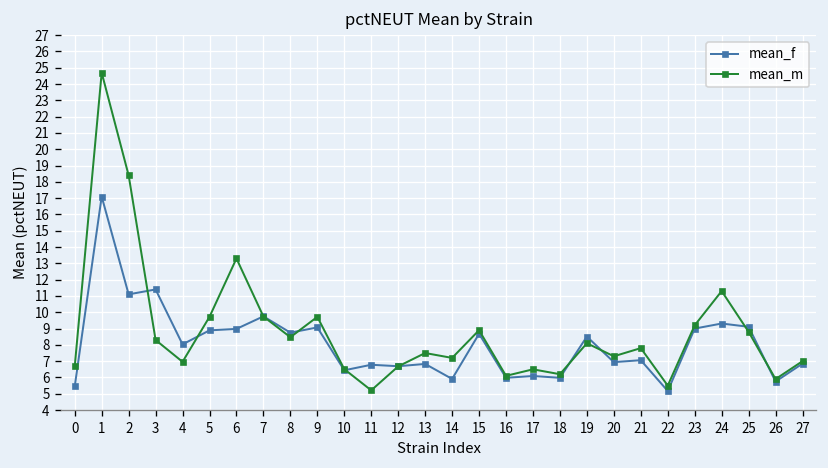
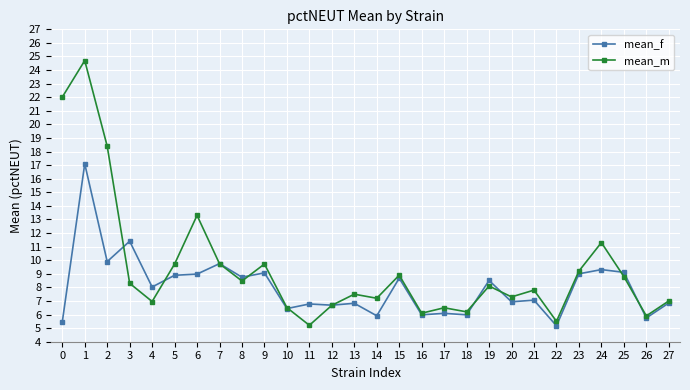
  {
    "mean_f": {
      "0": 5.5,
      "1": 17.1,
-     "2": 11.1,
+     "2": 9.9,
      "3": 11.4,
      "4": 8.0,
      "5": 8.9,
      "6": 9.0,
      "8": 8.8,
      "9": 9.1,
      "11": 6.8,
      "13": 6.8,
      "14": 5.9,
      "15": 8.7,
      "17": 6.1,
      "18": 6.0,
      "19": 8.5,
      "20": 6.9,
      "21": 7.1,
      "22": 5.2,
      "23": 9.0,
      "24": 9.3,
      "25": 9.1
    },
    "mean_m": {
-     "0": 6.7,
+     "0": 22.0,
      "1": 24.7,
      "2": 18.4,
      "3": 8.3,
      "4": 7.0,
      "5": 9.7,
      "6": 13.3,
      "8": 8.5,
      "9": 9.7,
      "11": 5.2,
      "13": 7.5,
      "14": 7.2,
      "15": 8.9,
      "17": 6.5,
      "18": 6.2,
      "19": 8.1,
      "20": 7.3,
      "21": 7.8,
      "22": 5.5,
      "23": 9.2,
      "24": 11.3,
      "25": 8.8
    }
  }
